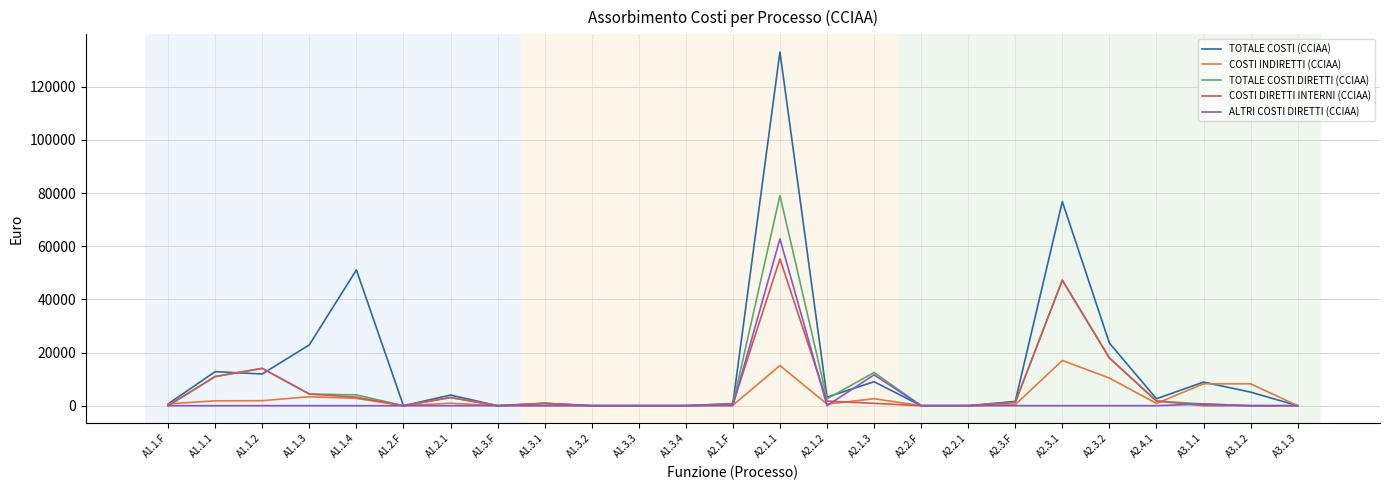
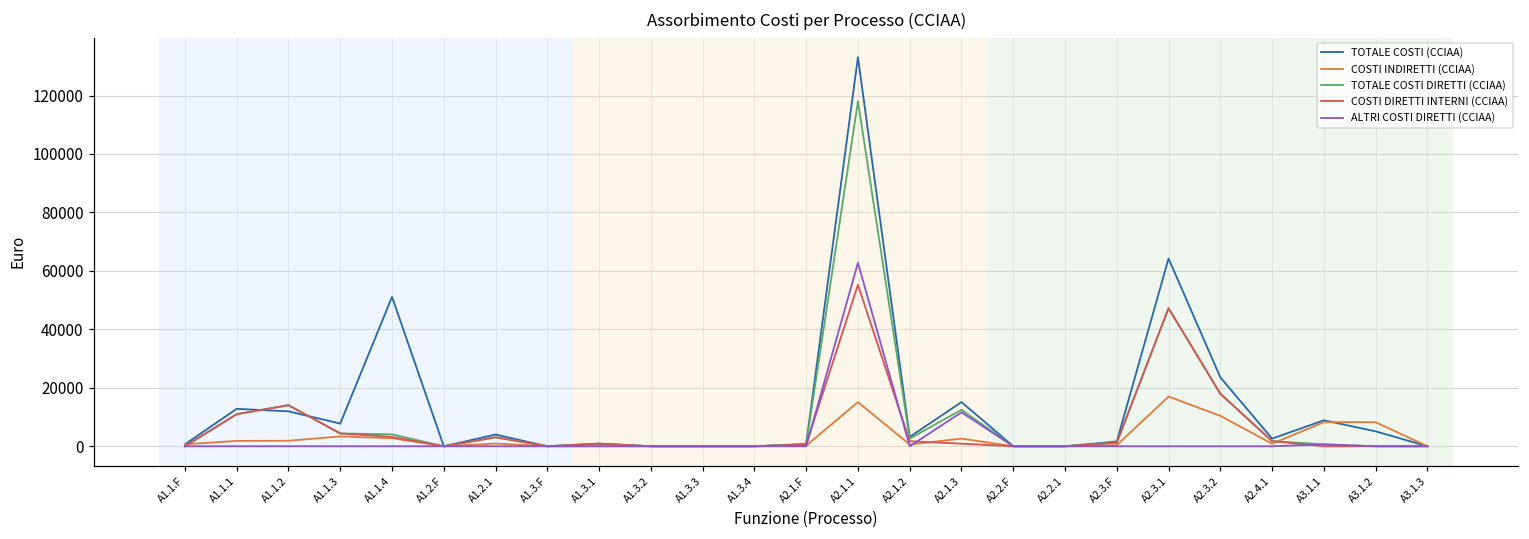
  {
    "TOTALE COSTI (CCIAA)": {
      "A1.1.1": 13000,
      "A1.1.2": 12000,
-     "A1.1.3": 23000,
+     "A1.1.3": 8000,
      "A1.1.4": 51000,
      "A2.1.1": 133000,
-     "A2.1.3": 9000,
-     "A2.3.1": 77000,
+     "A2.1.3": 15000,
+     "A2.3.1": 64000,
      "A2.3.2": 24000,
      "A3.1.2": 5000
    },
    "TOTALE COSTI DIRETTI (CCIAA)": {
-     "A2.1.1": 79000
+     "A2.1.1": 118000
    },
    "ALTRI COSTI DIRETTI (CCIAA)": {
      "A1.1.1": 0,
      "A1.1.2": 0,
      "A1.1.3": 0,
      "A1.1.4": 0,
      "A2.1.1": 63000,
      "A2.3.1": 0,
      "A2.3.2": 0
    }
  }
